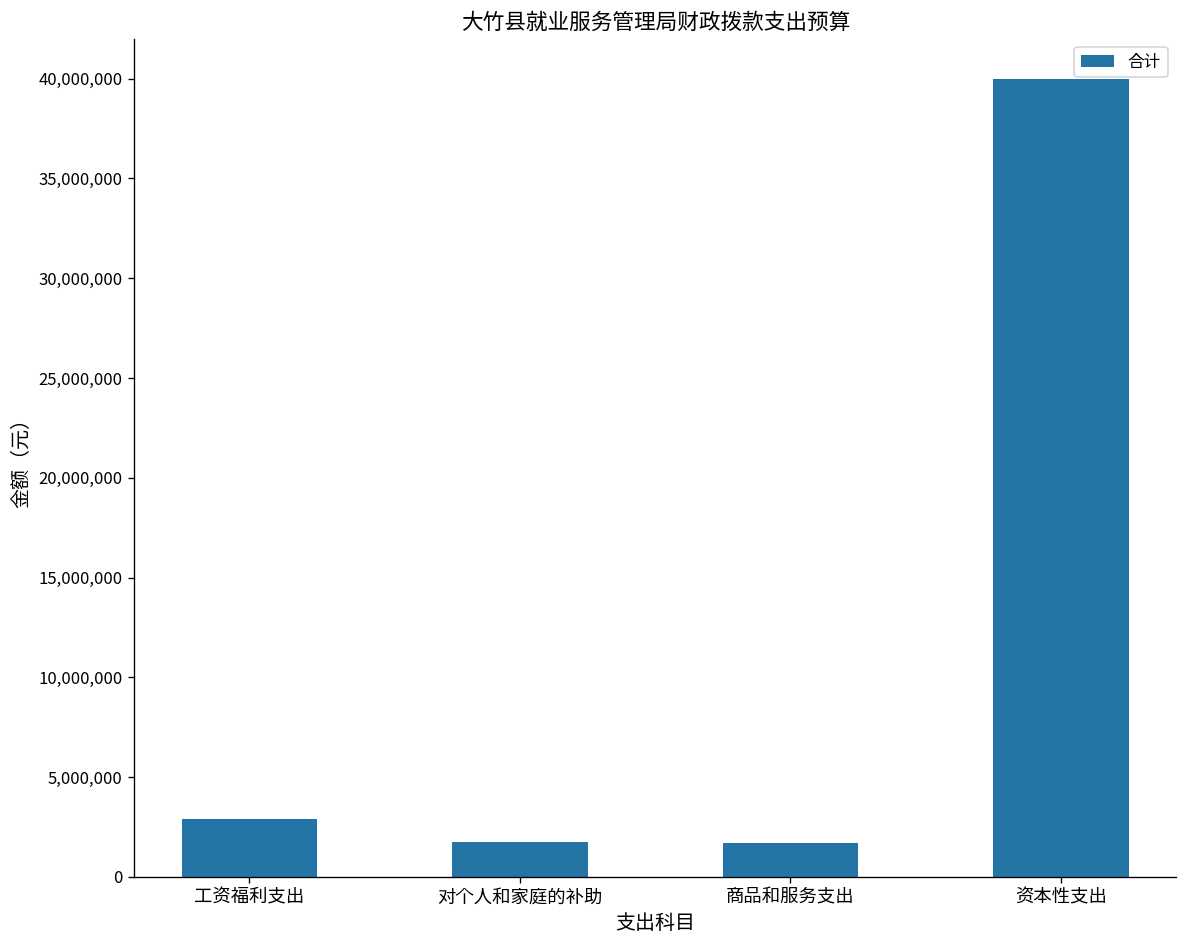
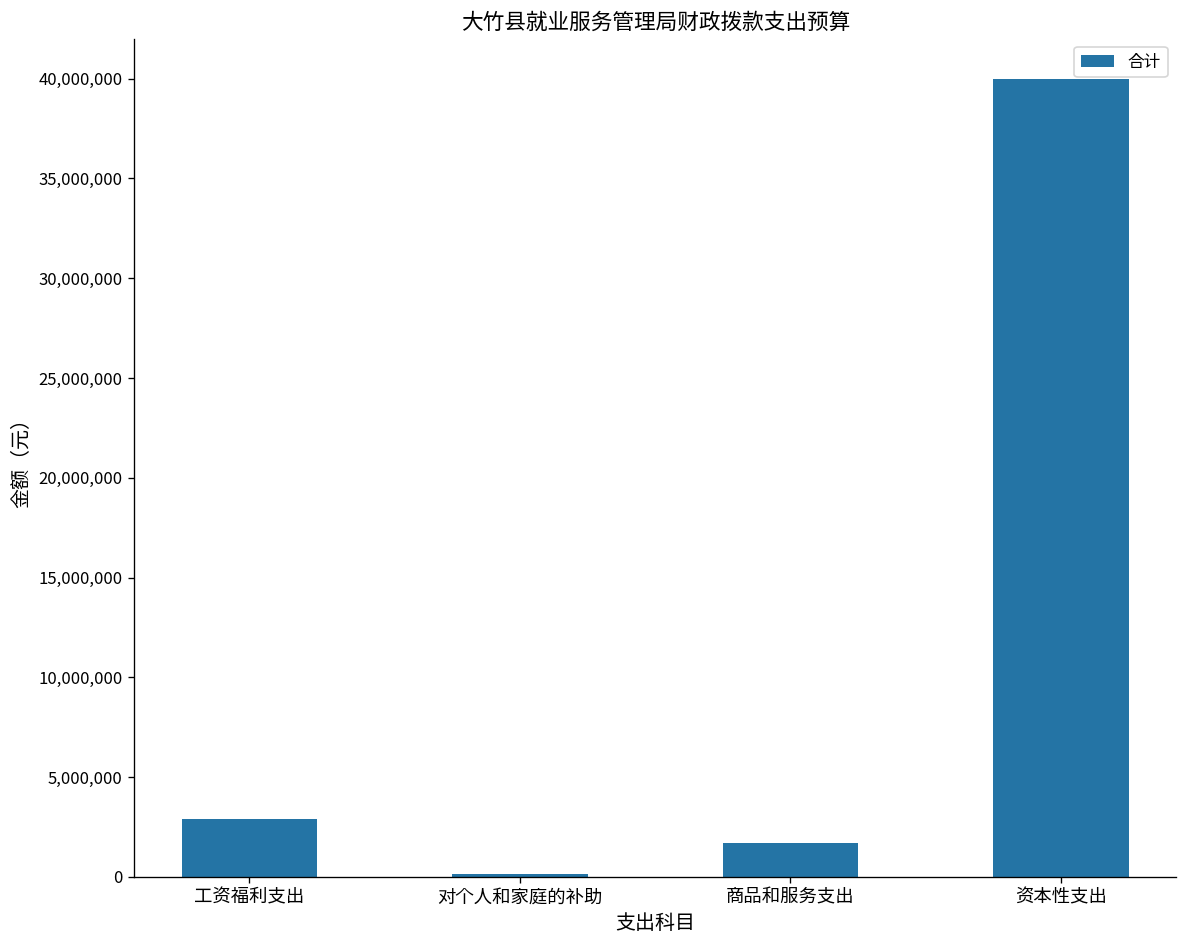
  {
    "工资福利支出": "2,900,000",
-   "对个人和家庭的补助": "1,700,000",
+   "对个人和家庭的补助": "100,000",
    "商品和服务支出": "1,700,000",
    "资本性支出": "40,000,000"
  }
